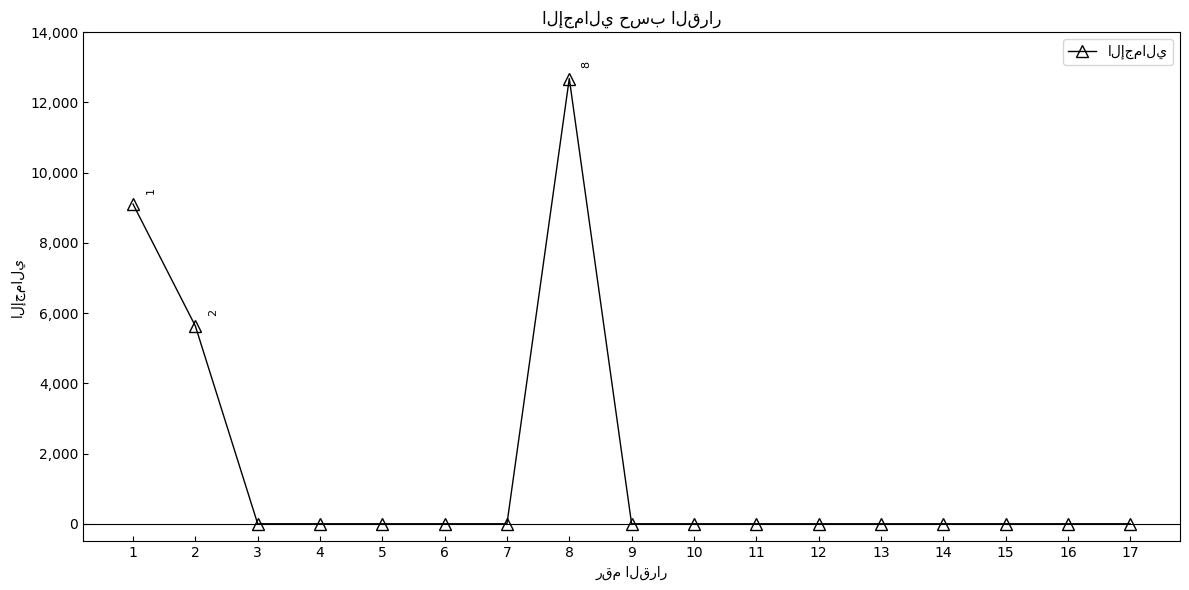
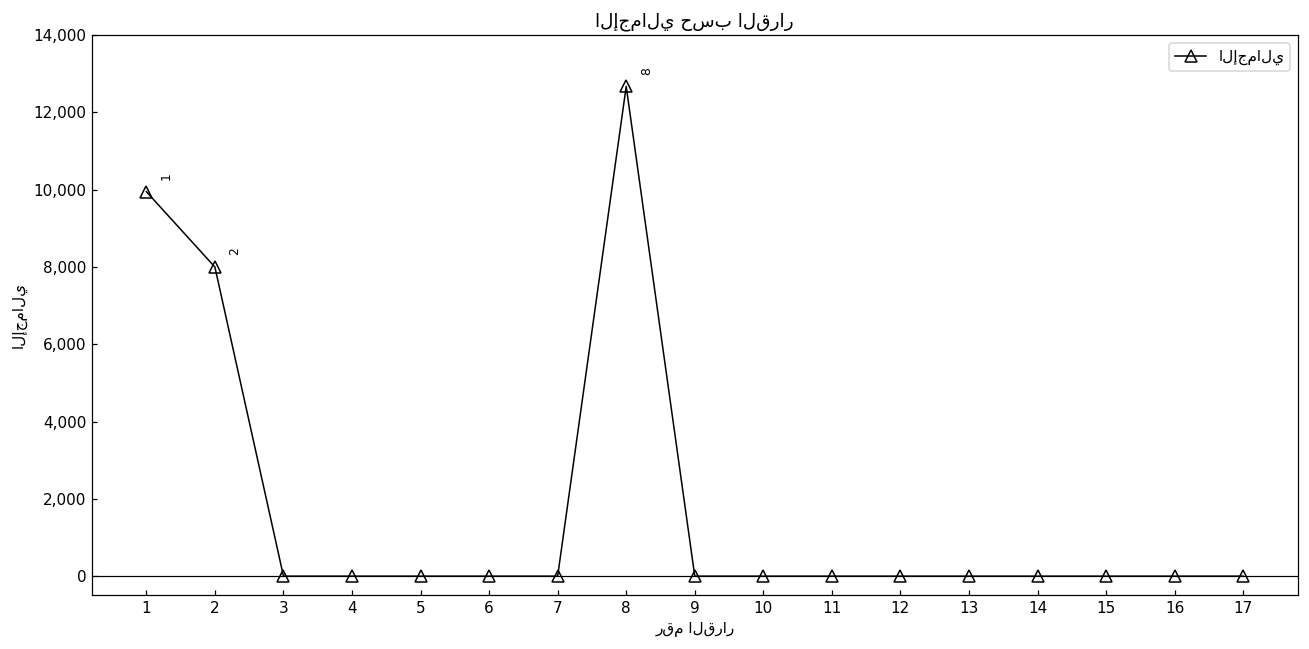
  {
-   "1": "9,100",
-   "2": "5,600",
+   "1": "10,000",
+   "2": "8,000",
    "3": "0",
    "4": "0",
    "5": "0",
    "6": "0",
    "7": "0",
    "9": "0",
    "10": "0",
    "11": "0",
    "12": "0",
    "13": "0",
    "14": "0",
    "15": "0",
    "16": "0",
    "17": "0"
  }
